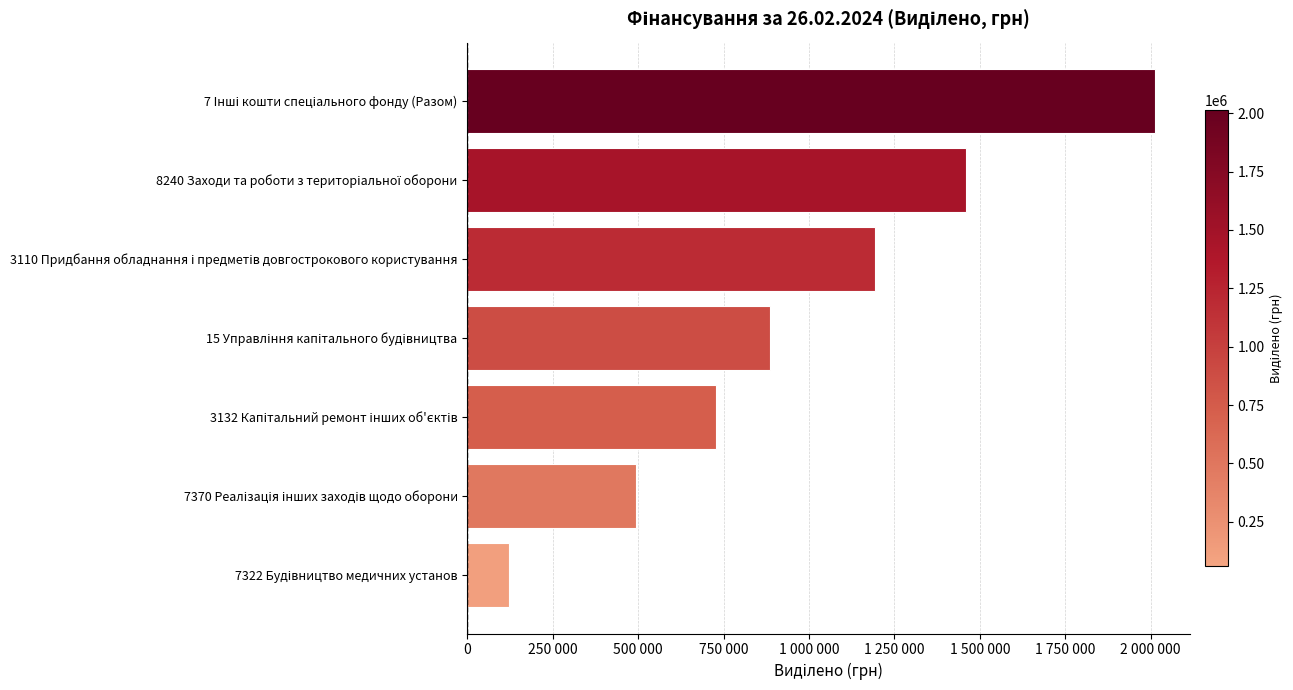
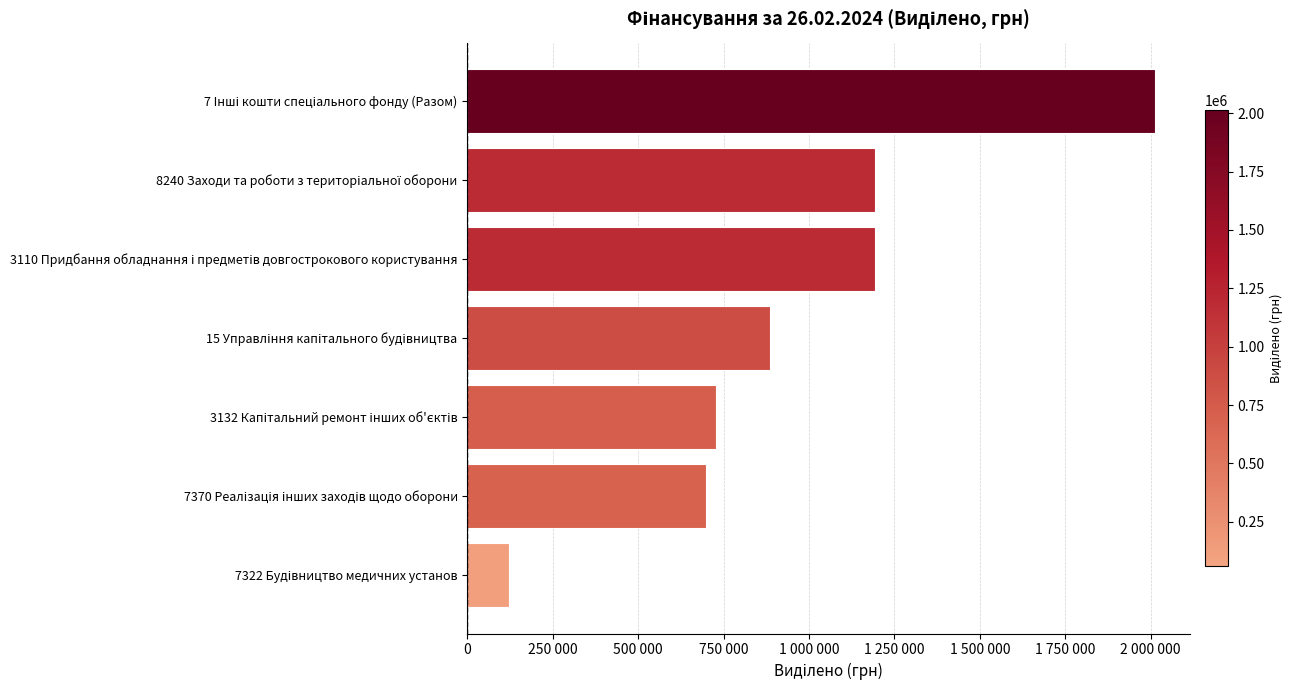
  {
    "7 Інші кошти спеціального фонду (Разом)": 2010000,
-   "8240 Заходи та роботи з територіальної оборони": 1460000,
+   "8240 Заходи та роботи з територіальної оборони": 1190000,
    "3110 Придбання обладнання і предметів довгострокового користування": 1190000,
    "15 Управління капітального будівництва": 890000,
    "3132 Капітальний ремонт інших об'єктів": 730000,
-   "7370 Реалізація інших заходів щодо оборони": 490000,
+   "7370 Реалізація інших заходів щодо оборони": 700000,
    "7322 Будівництво медичних установ": 120000
  }
